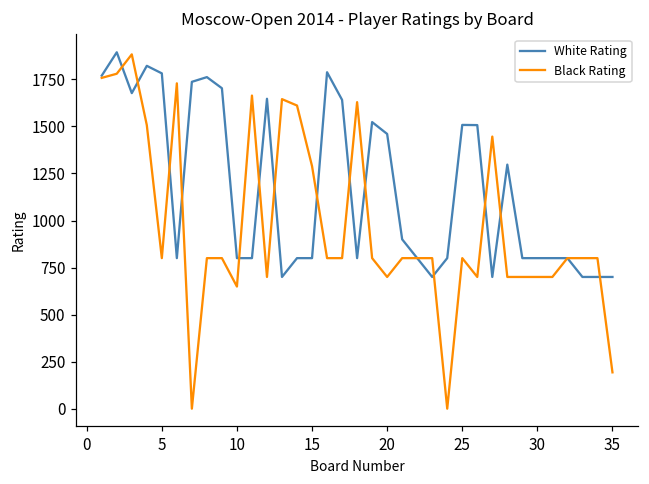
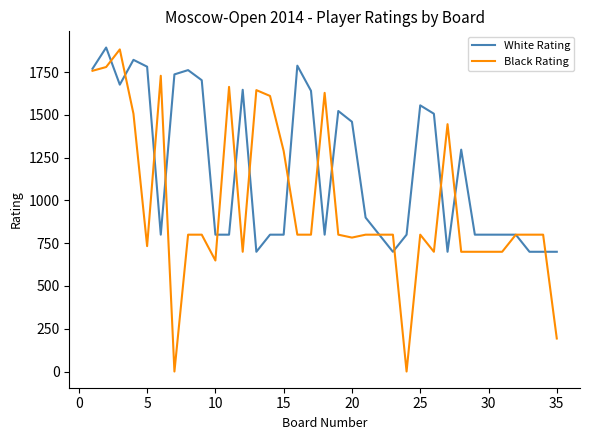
  {
    "White Rating": {
      "5": 1780,
      "10": 800,
      "15": 800,
      "20": 1460,
-     "25": 1510,
+     "25": 1560,
      "30": 800,
      "35": 700
    },
    "Black Rating": {
-     "5": 800,
+     "5": 730,
      "10": 650,
      "15": 1290,
-     "20": 700,
+     "20": 780,
      "25": 800,
      "30": 700,
      "35": 190
    }
  }
